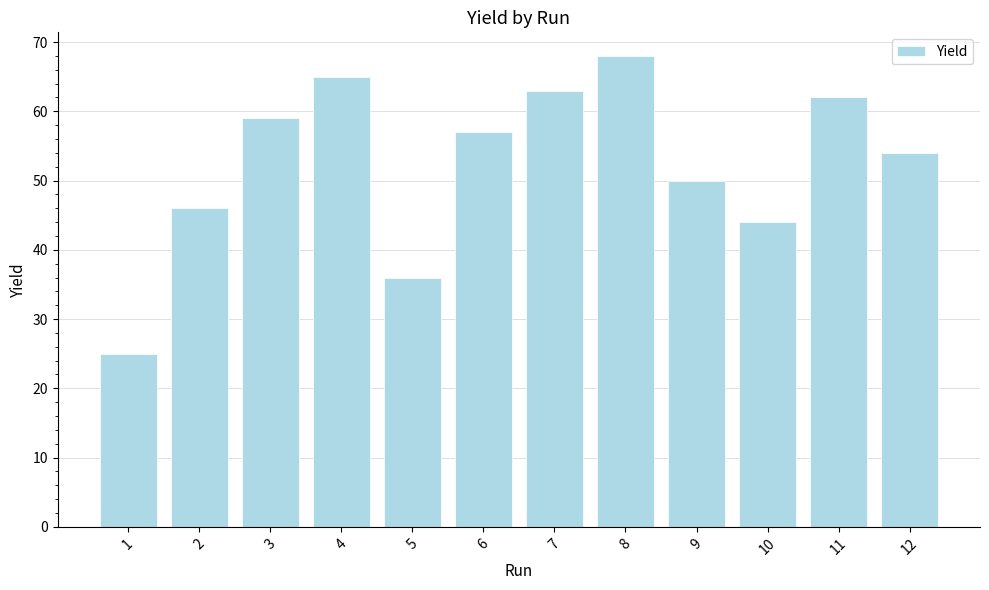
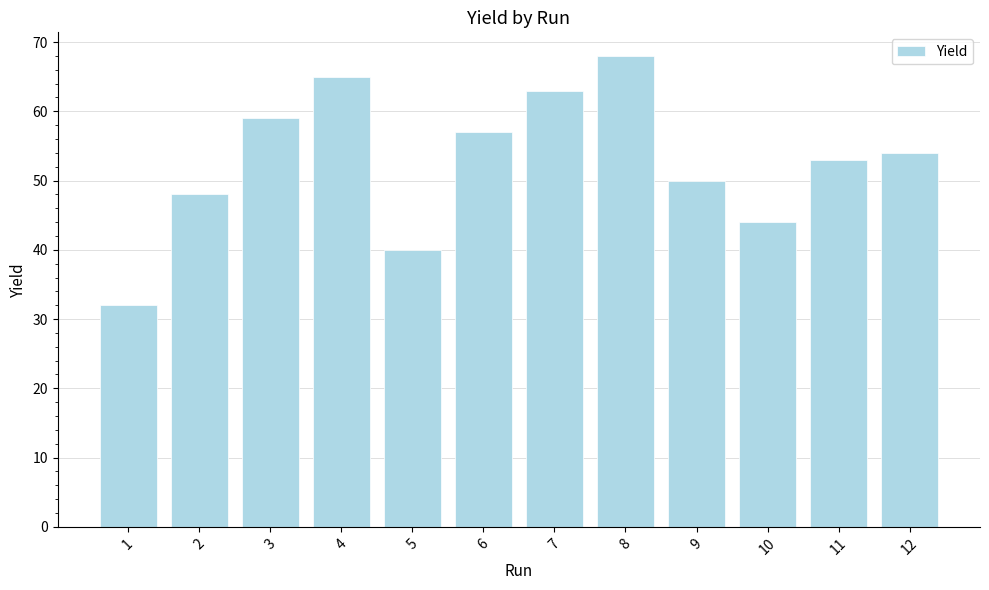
  {
-   "1": 25,
-   "2": 46,
+   "1": 32,
+   "2": 48,
    "3": 59,
    "4": 65,
-   "5": 36,
+   "5": 40,
    "6": 57,
    "7": 63,
    "8": 68,
    "9": 50,
    "10": 44,
-   "11": 62,
+   "11": 53,
    "12": 54
  }
